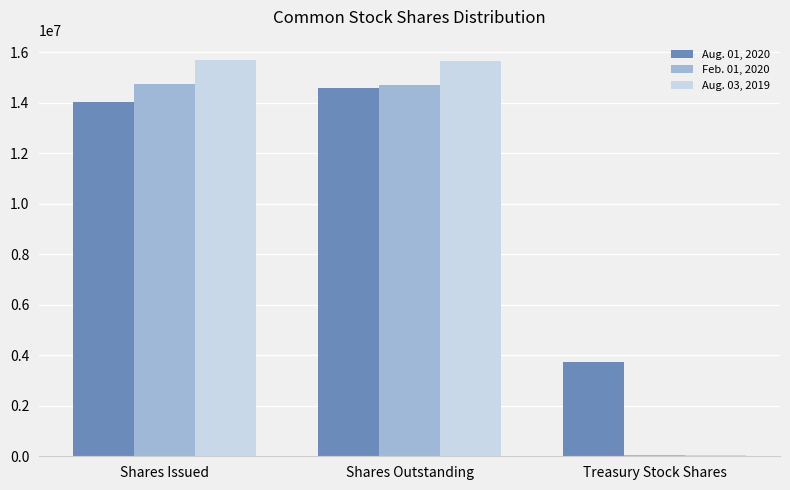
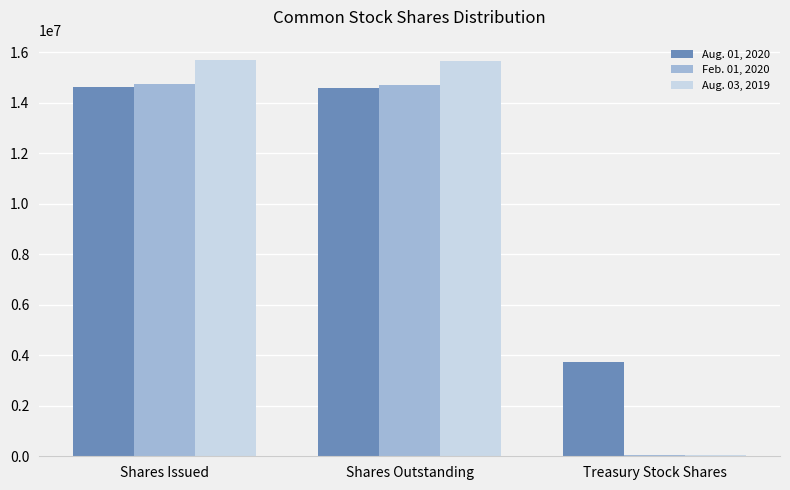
  {
    "Aug. 01, 2020": {
-     "Shares Issued": 14000000,
+     "Shares Issued": 14600000,
      "Shares Outstanding": 14600000,
      "Treasury Stock Shares": 3700000
    }
  }
